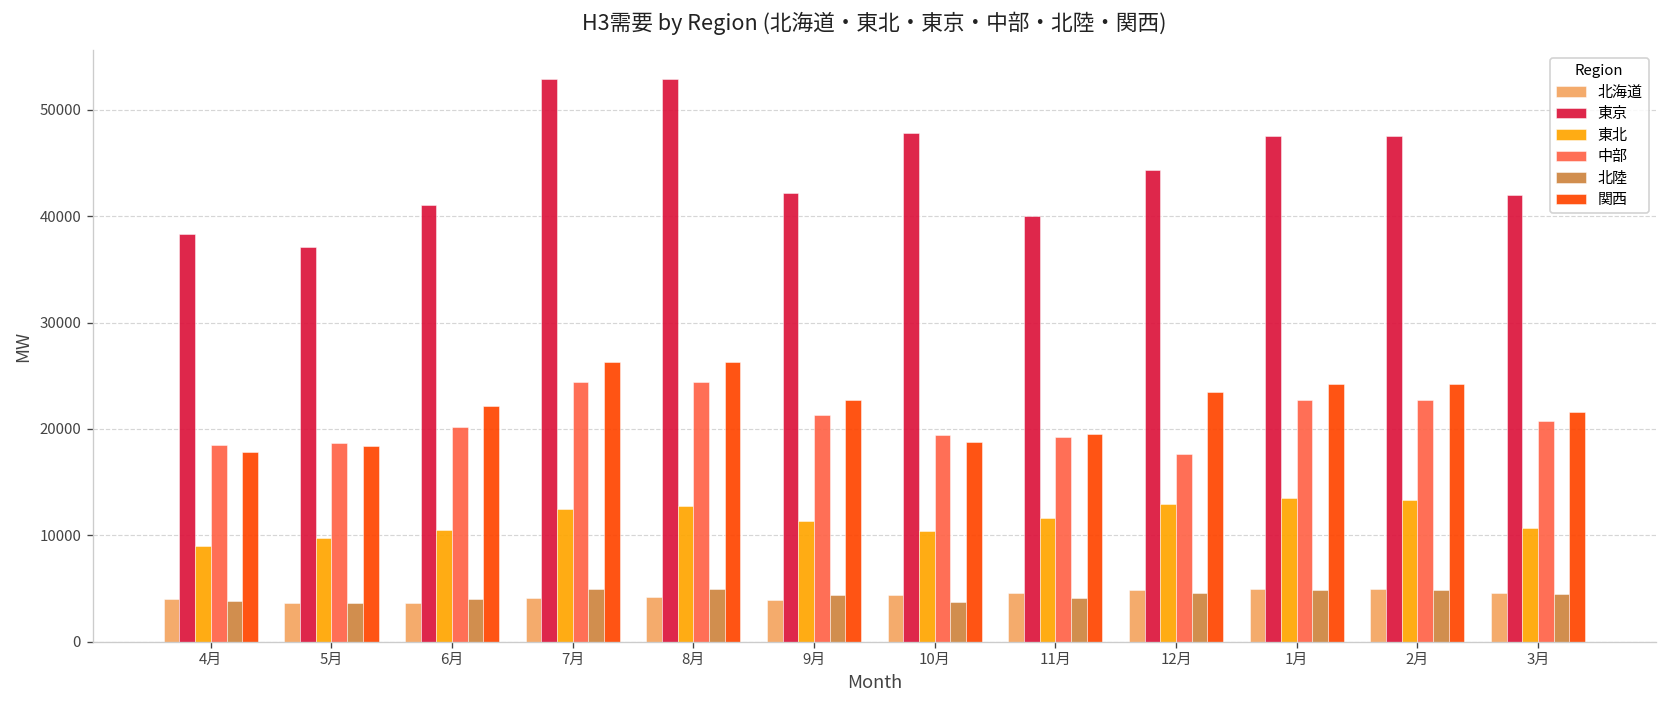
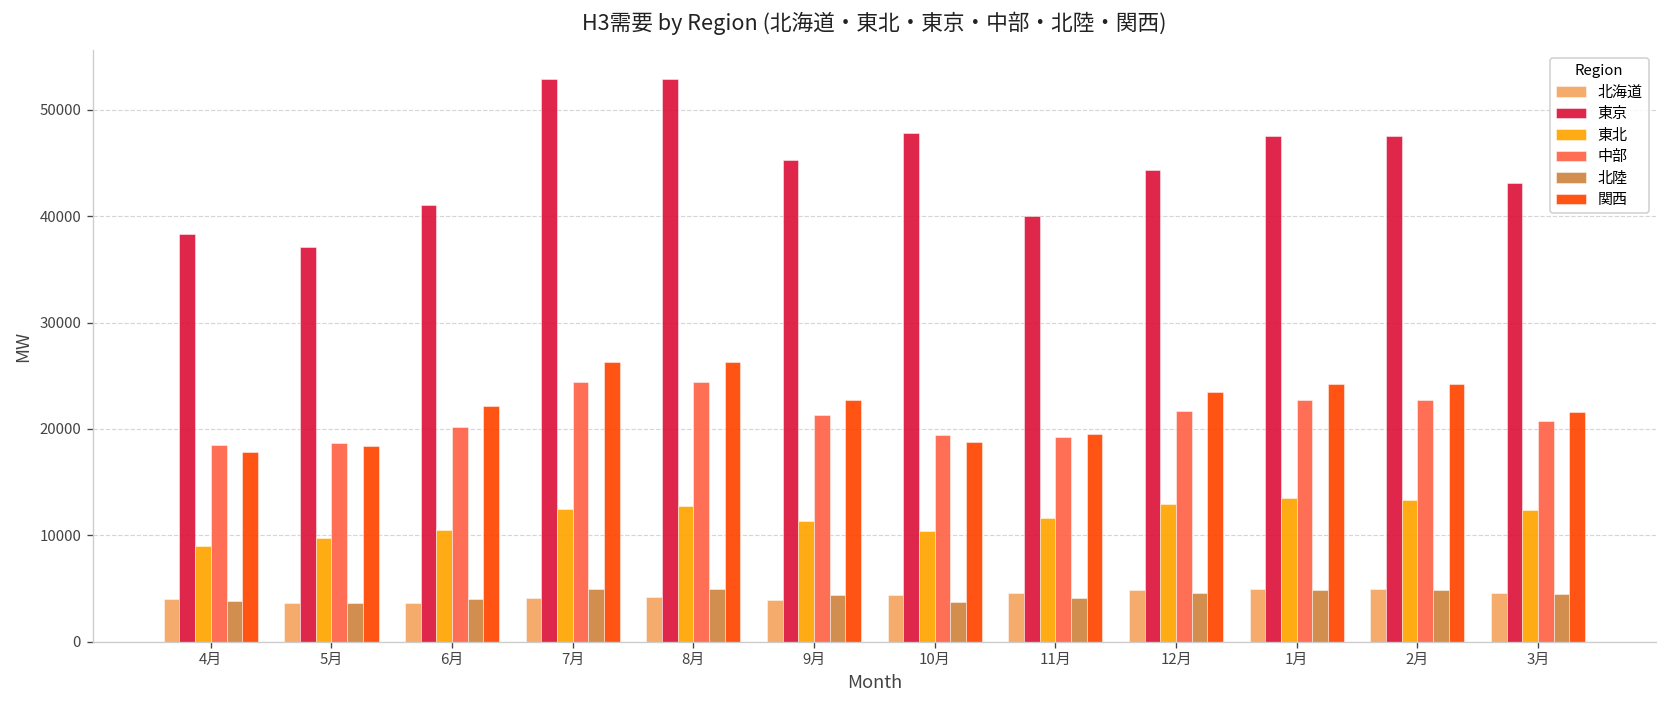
  {
    "東京": {
      "4月": 38000,
      "5月": 37000,
      "6月": 41000,
      "7月": 53000,
      "8月": 53000,
-     "9月": 42000,
+     "9月": 45000,
      "10月": 48000,
      "11月": 40000,
      "12月": 44000,
      "1月": 48000,
      "2月": 48000,
-     "3月": 42000
+     "3月": 43000
    },
    "東北": {
      "4月": 9000,
      "5月": 10000,
      "6月": 10000,
      "7月": 12000,
      "8月": 13000,
      "9月": 11000,
      "10月": 10000,
      "11月": 12000,
      "12月": 13000,
      "1月": 13000,
      "2月": 13000,
-     "3月": 11000
+     "3月": 12000
    },
    "中部": {
      "4月": 18000,
      "5月": 19000,
      "6月": 20000,
      "7月": 24000,
      "8月": 24000,
      "9月": 21000,
      "10月": 19000,
      "11月": 19000,
-     "12月": 18000,
+     "12月": 22000,
      "1月": 23000,
      "2月": 23000,
      "3月": 21000
    },
    "関西": {
      "4月": 18000,
      "5月": 18000,
      "6月": 22000,
      "7月": 26000,
      "8月": 26000,
      "9月": 23000,
      "10月": 19000,
      "11月": 20000,
      "12月": 24000,
      "1月": 24000,
      "2月": 24000,
      "3月": 22000
    }
  }
